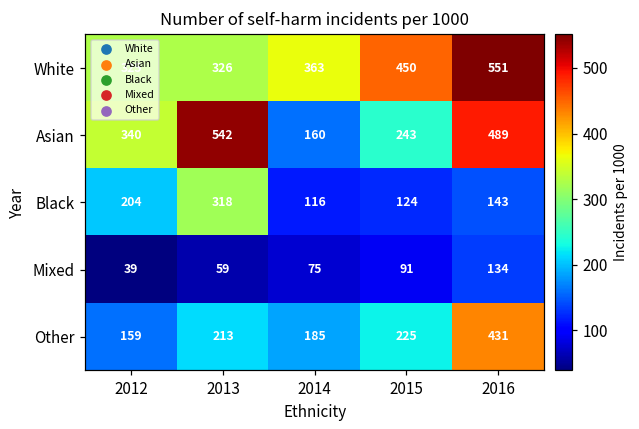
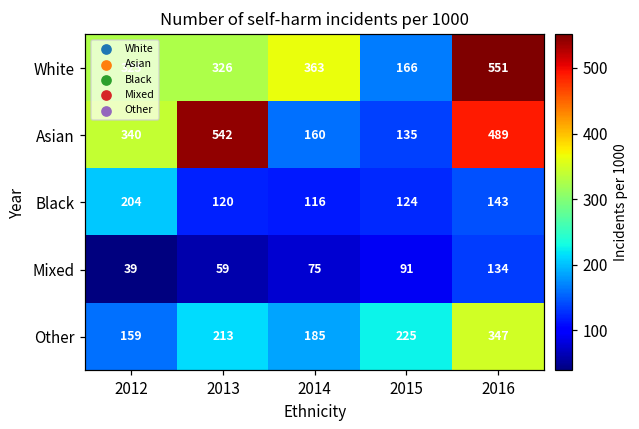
  {
    "White": {
      "2013": 326,
      "2014": 363,
-     "2015": 450,
+     "2015": 166,
      "2016": 551
    },
    "Asian": {
      "2012": 340,
      "2013": 542,
      "2014": 160,
-     "2015": 243,
+     "2015": 135,
      "2016": 489
    },
    "Black": {
      "2012": 204,
-     "2013": 318,
+     "2013": 120,
      "2014": 116,
      "2015": 124,
      "2016": 143
    },
    "Mixed": {
      "2012": 39,
      "2013": 59,
      "2014": 75,
      "2015": 91,
      "2016": 134
    },
    "Other": {
      "2012": 159,
      "2013": 213,
      "2014": 185,
      "2015": 225,
-     "2016": 431
+     "2016": 347
    }
  }
